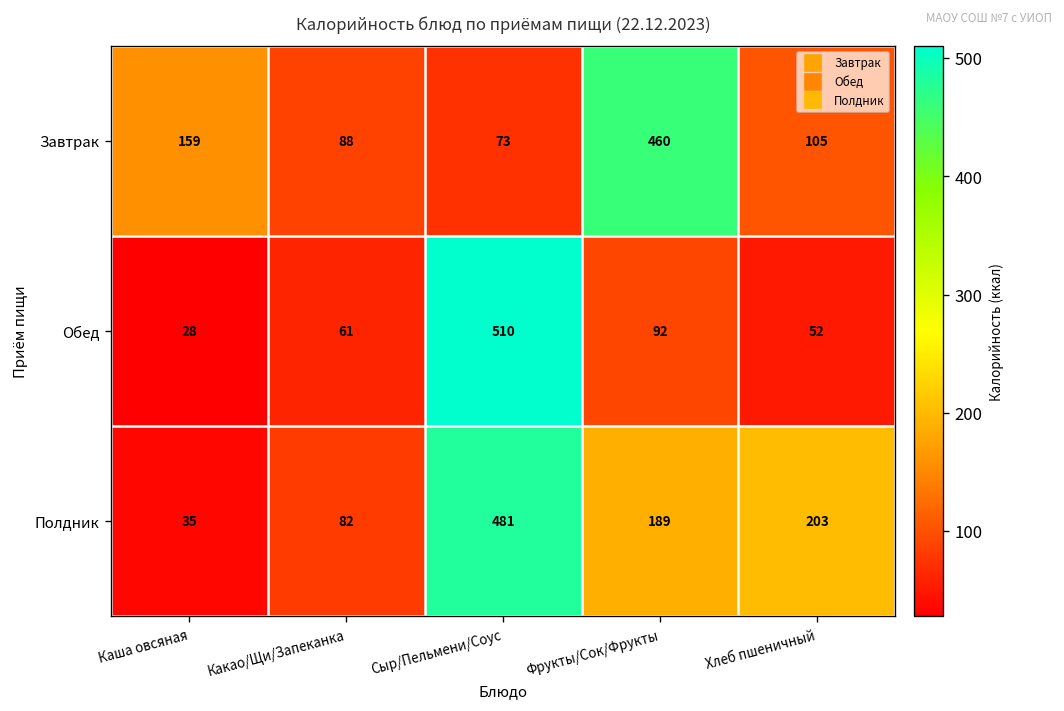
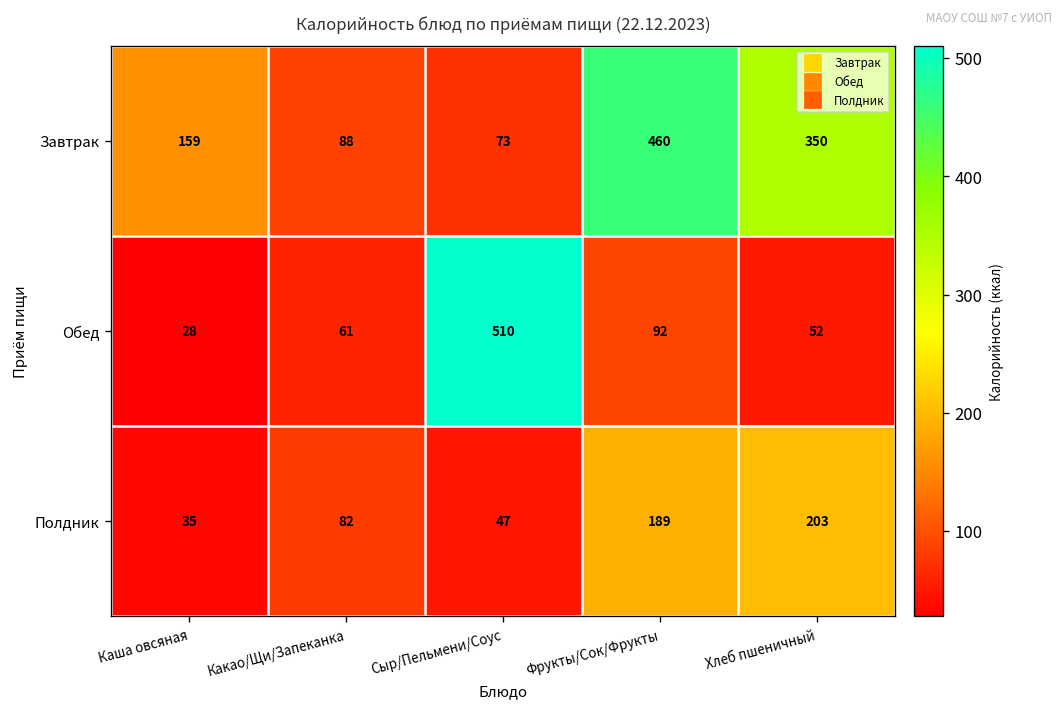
  {
    "Завтрак": {
      "Каша овсяная": 159,
      "Какао/Щи/Запеканка": 88,
      "Сыр/Пельмени/Соус": 73,
      "Фрукты/Сок/Фрукты": 460,
-     "Хлеб пшеничный": 105
+     "Хлеб пшеничный": 350
    },
    "Обед": {
      "Каша овсяная": 28,
      "Какао/Щи/Запеканка": 61,
      "Сыр/Пельмени/Соус": 510,
      "Фрукты/Сок/Фрукты": 92,
      "Хлеб пшеничный": 52
    },
    "Полдник": {
      "Каша овсяная": 35,
      "Какао/Щи/Запеканка": 82,
-     "Сыр/Пельмени/Соус": 481,
+     "Сыр/Пельмени/Соус": 47,
      "Фрукты/Сок/Фрукты": 189,
      "Хлеб пшеничный": 203
    }
  }
